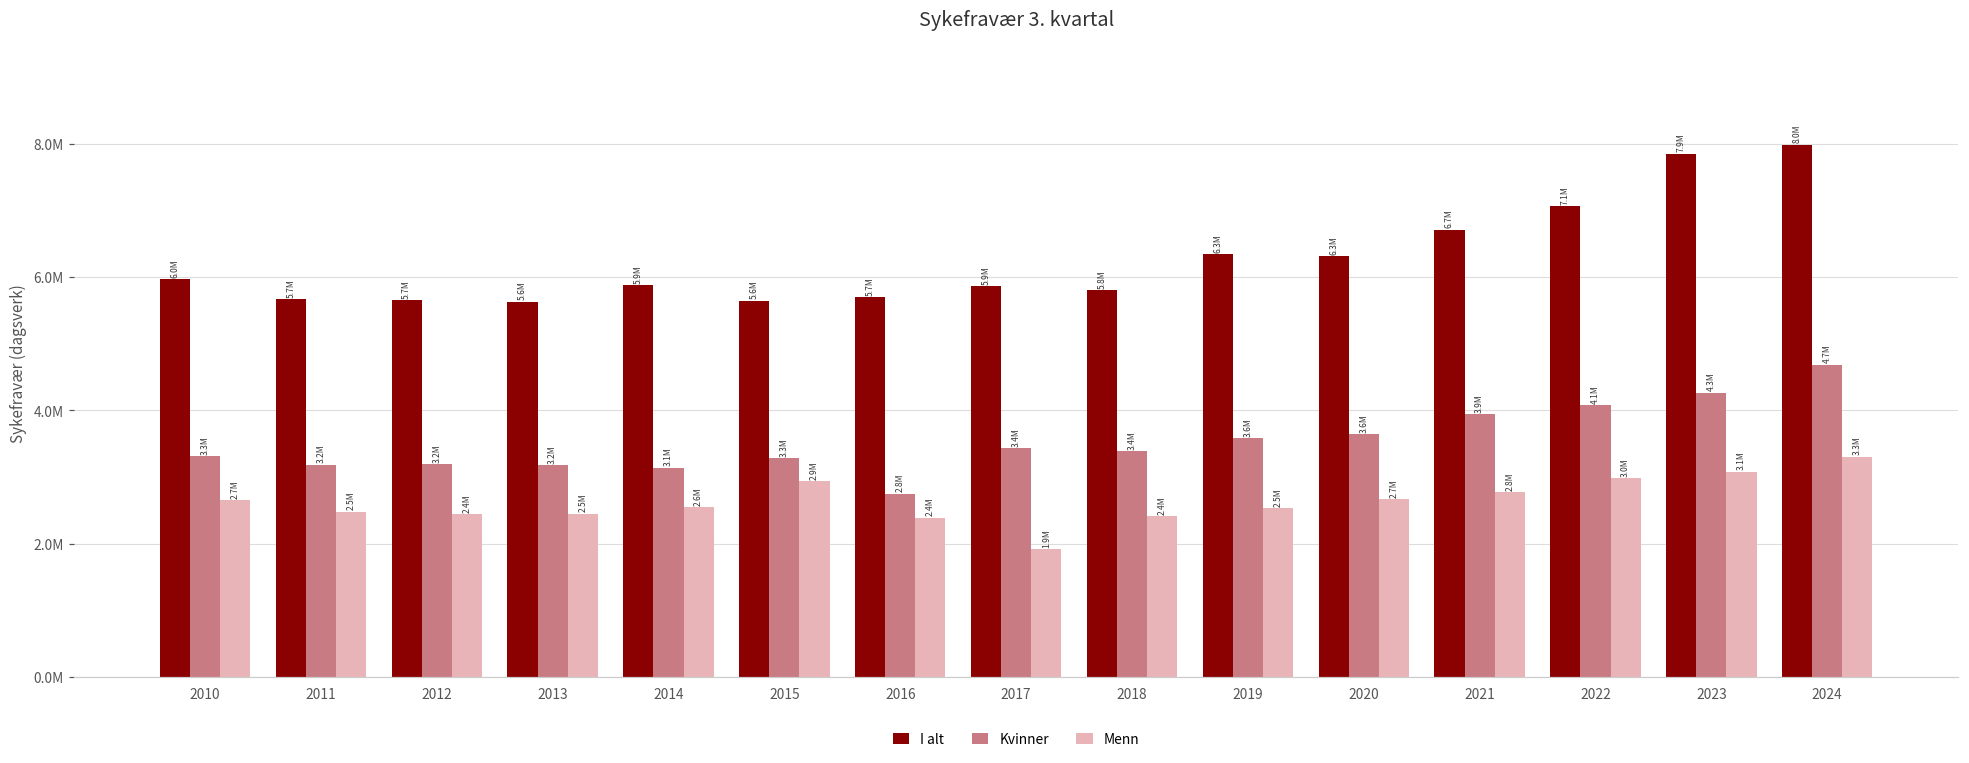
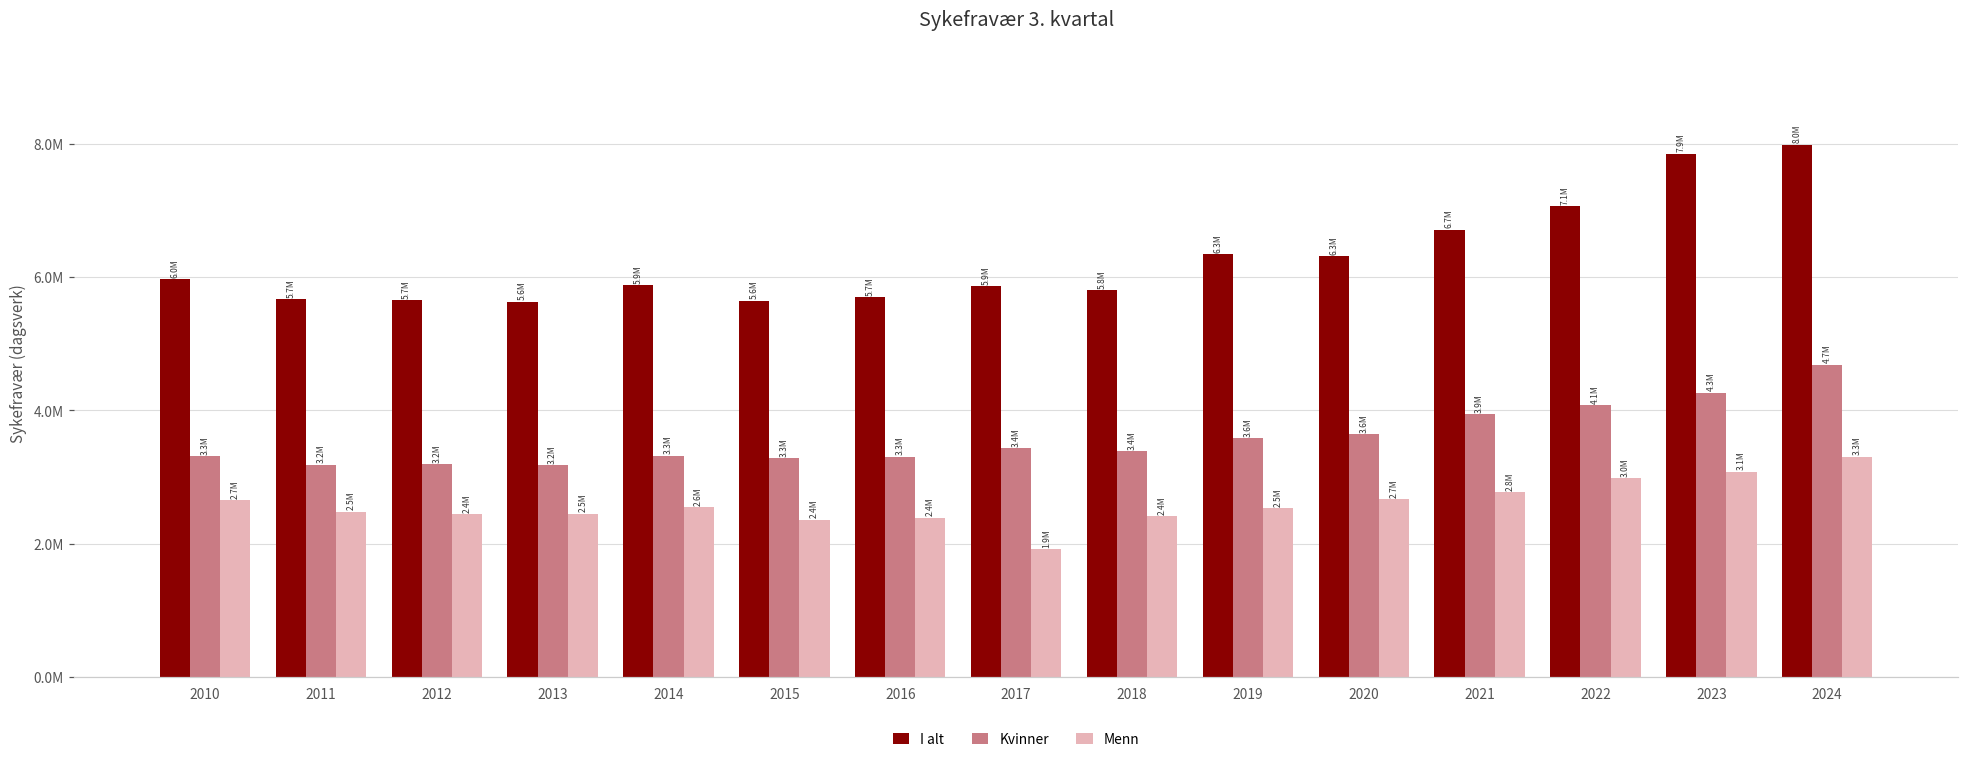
  {
    "I alt": {
      "2010": "6.0M",
      "2011": "5.7M",
      "2012": "5.7M",
      "2013": "5.6M",
      "2014": "5.9M",
      "2015": "5.6M",
      "2016": "5.7M",
      "2017": "5.9M",
      "2018": "5.8M",
      "2019": "6.3M",
      "2020": "6.3M",
      "2021": "6.7M",
      "2022": "7.1M",
      "2023": "7.9M",
      "2024": "8.0M"
    },
    "Kvinner": {
      "2010": "3.3M",
      "2011": "3.2M",
      "2012": "3.2M",
      "2013": "3.2M",
-     "2014": "3.1M",
+     "2014": "3.3M",
      "2015": "3.3M",
-     "2016": "2.8M",
+     "2016": "3.3M",
      "2017": "3.4M",
      "2018": "3.4M",
      "2019": "3.6M",
      "2020": "3.6M",
      "2021": "3.9M",
      "2022": "4.1M",
      "2023": "4.3M",
      "2024": "4.7M"
    },
    "Menn": {
      "2010": "2.7M",
      "2011": "2.5M",
      "2012": "2.4M",
      "2013": "2.5M",
      "2014": "2.6M",
-     "2015": "2.9M",
+     "2015": "2.4M",
      "2016": "2.4M",
      "2017": "1.9M",
      "2018": "2.4M",
      "2019": "2.5M",
      "2020": "2.7M",
      "2021": "2.8M",
      "2022": "3.0M",
      "2023": "3.1M",
      "2024": "3.3M"
    }
  }
